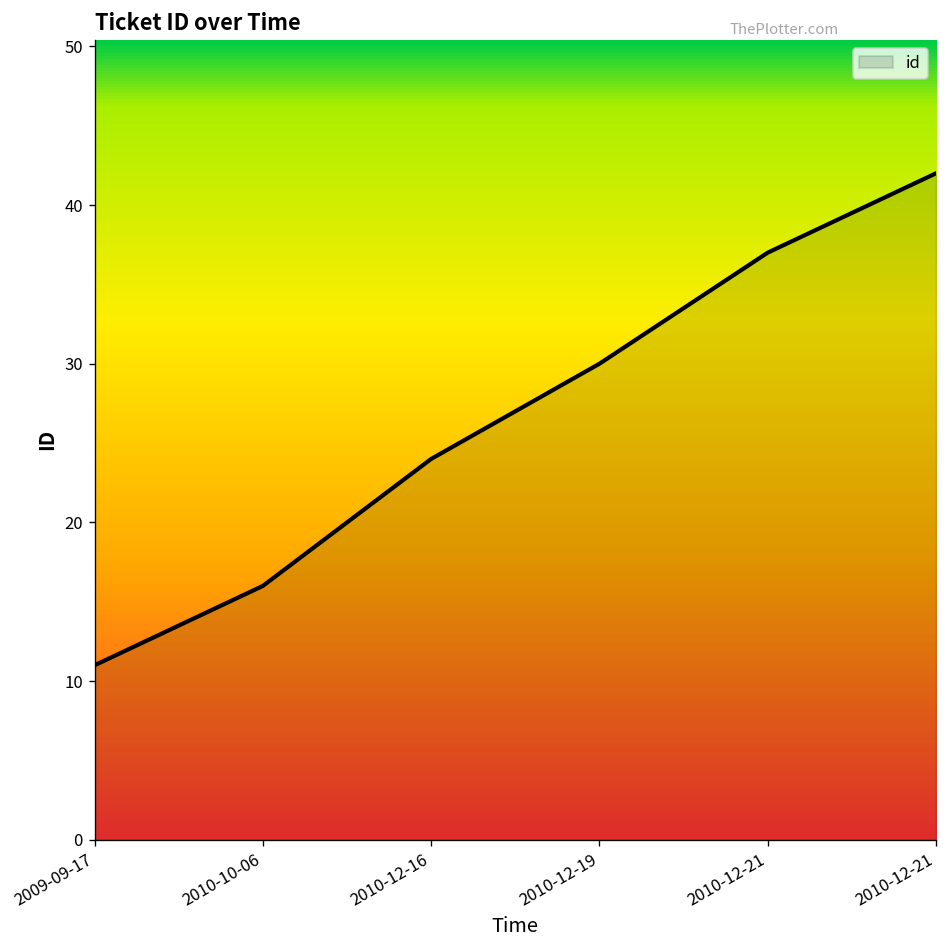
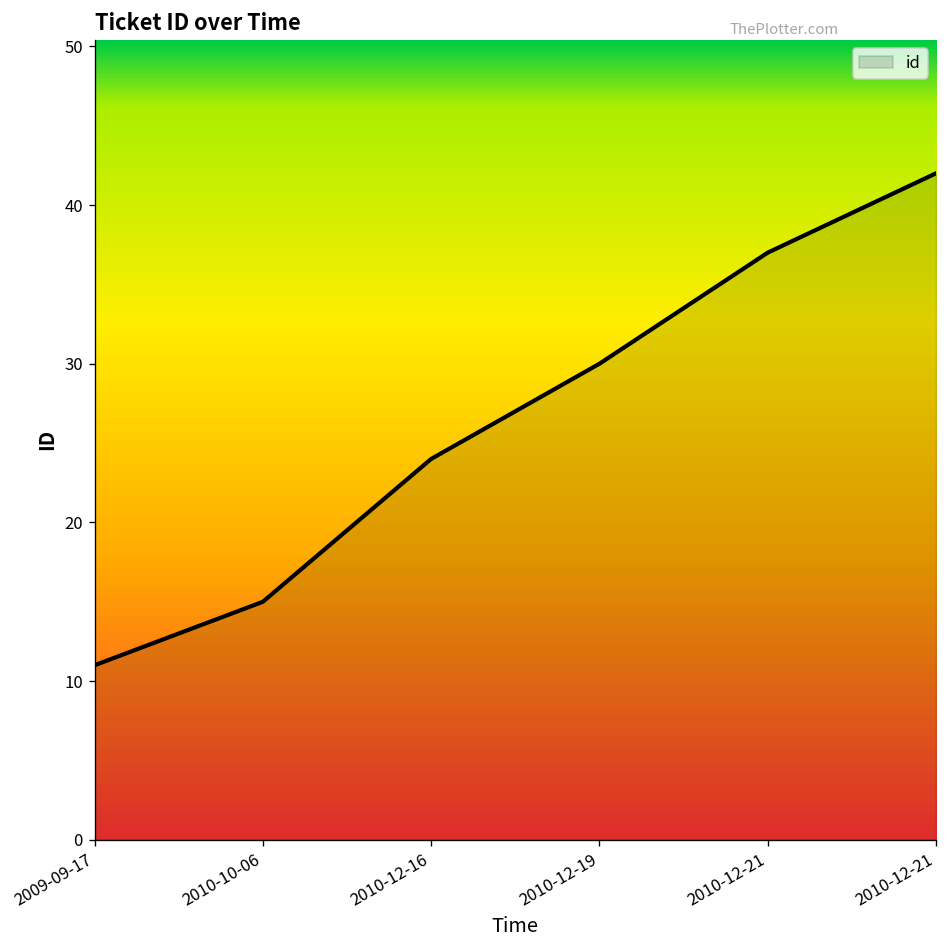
  {
    "2009-09-17": 11,
-   "2010-10-06": 16,
+   "2010-10-06": 15,
    "2010-12-16": 24,
    "2010-12-19": 30
  }
